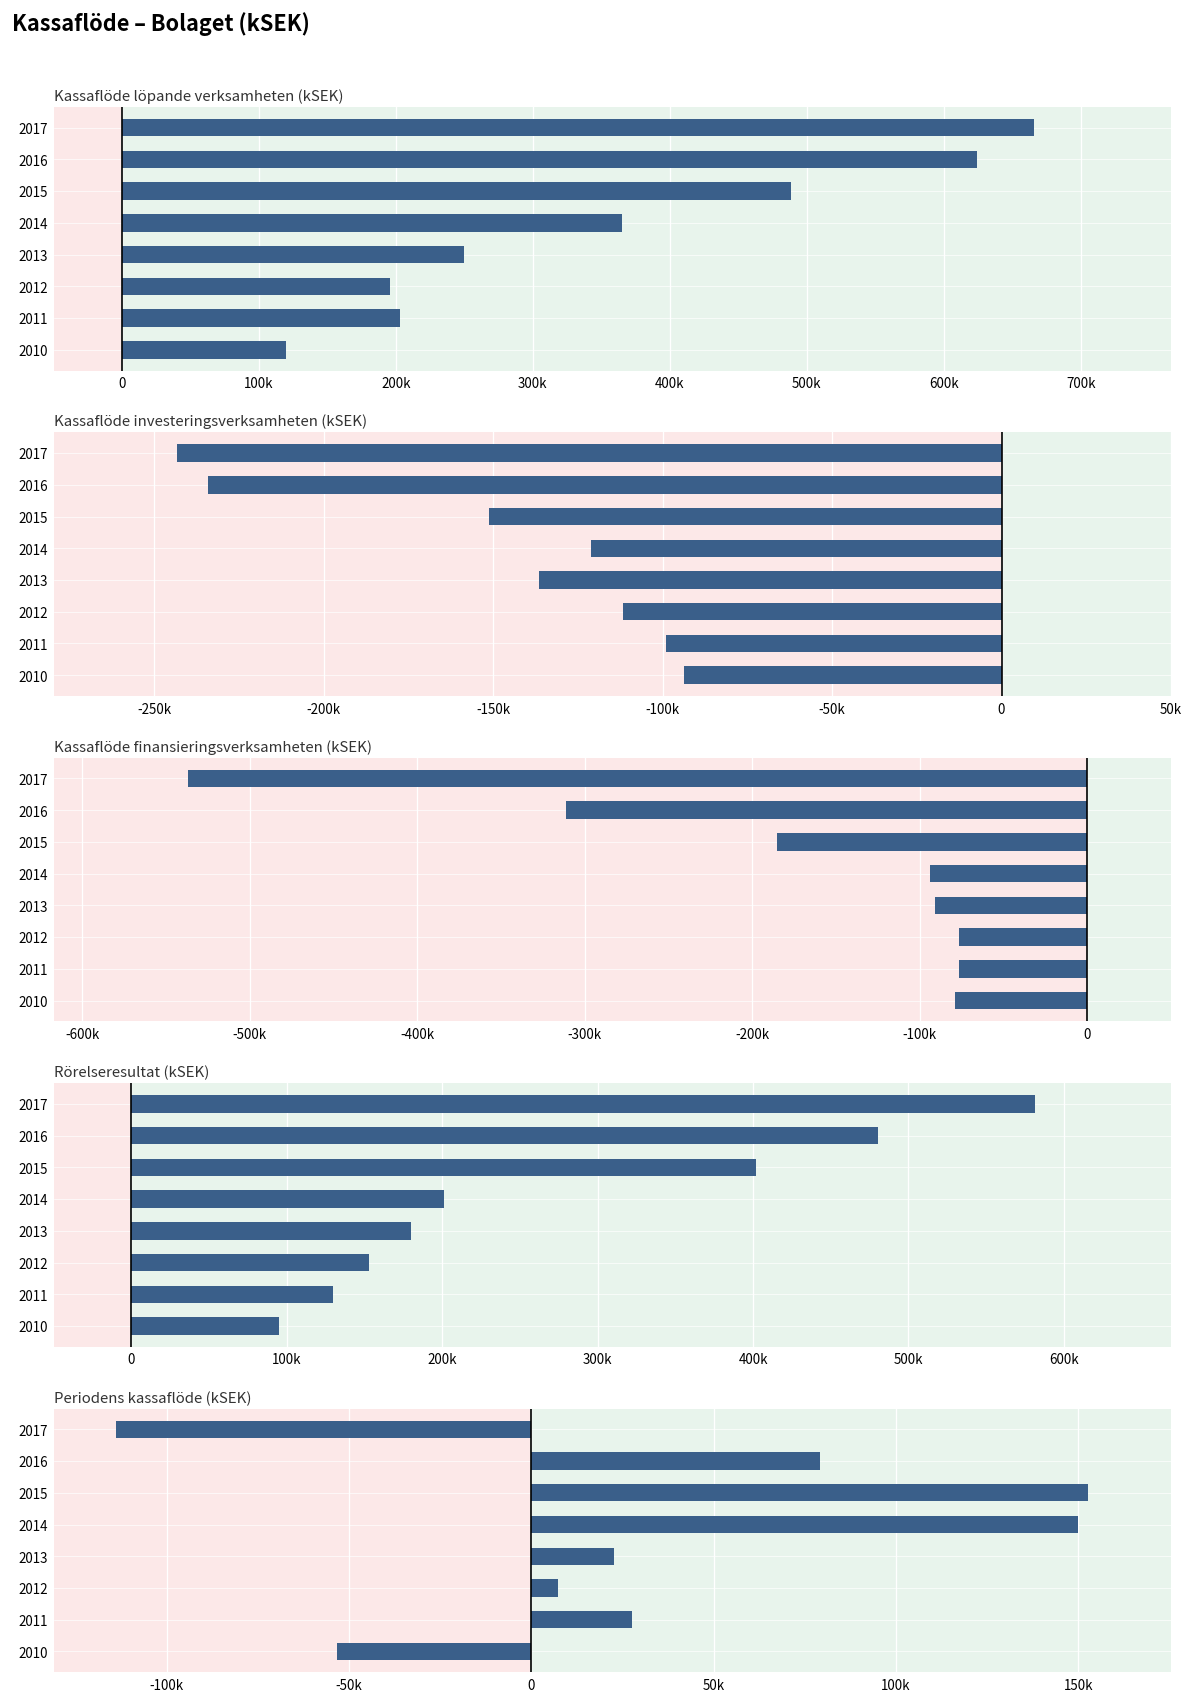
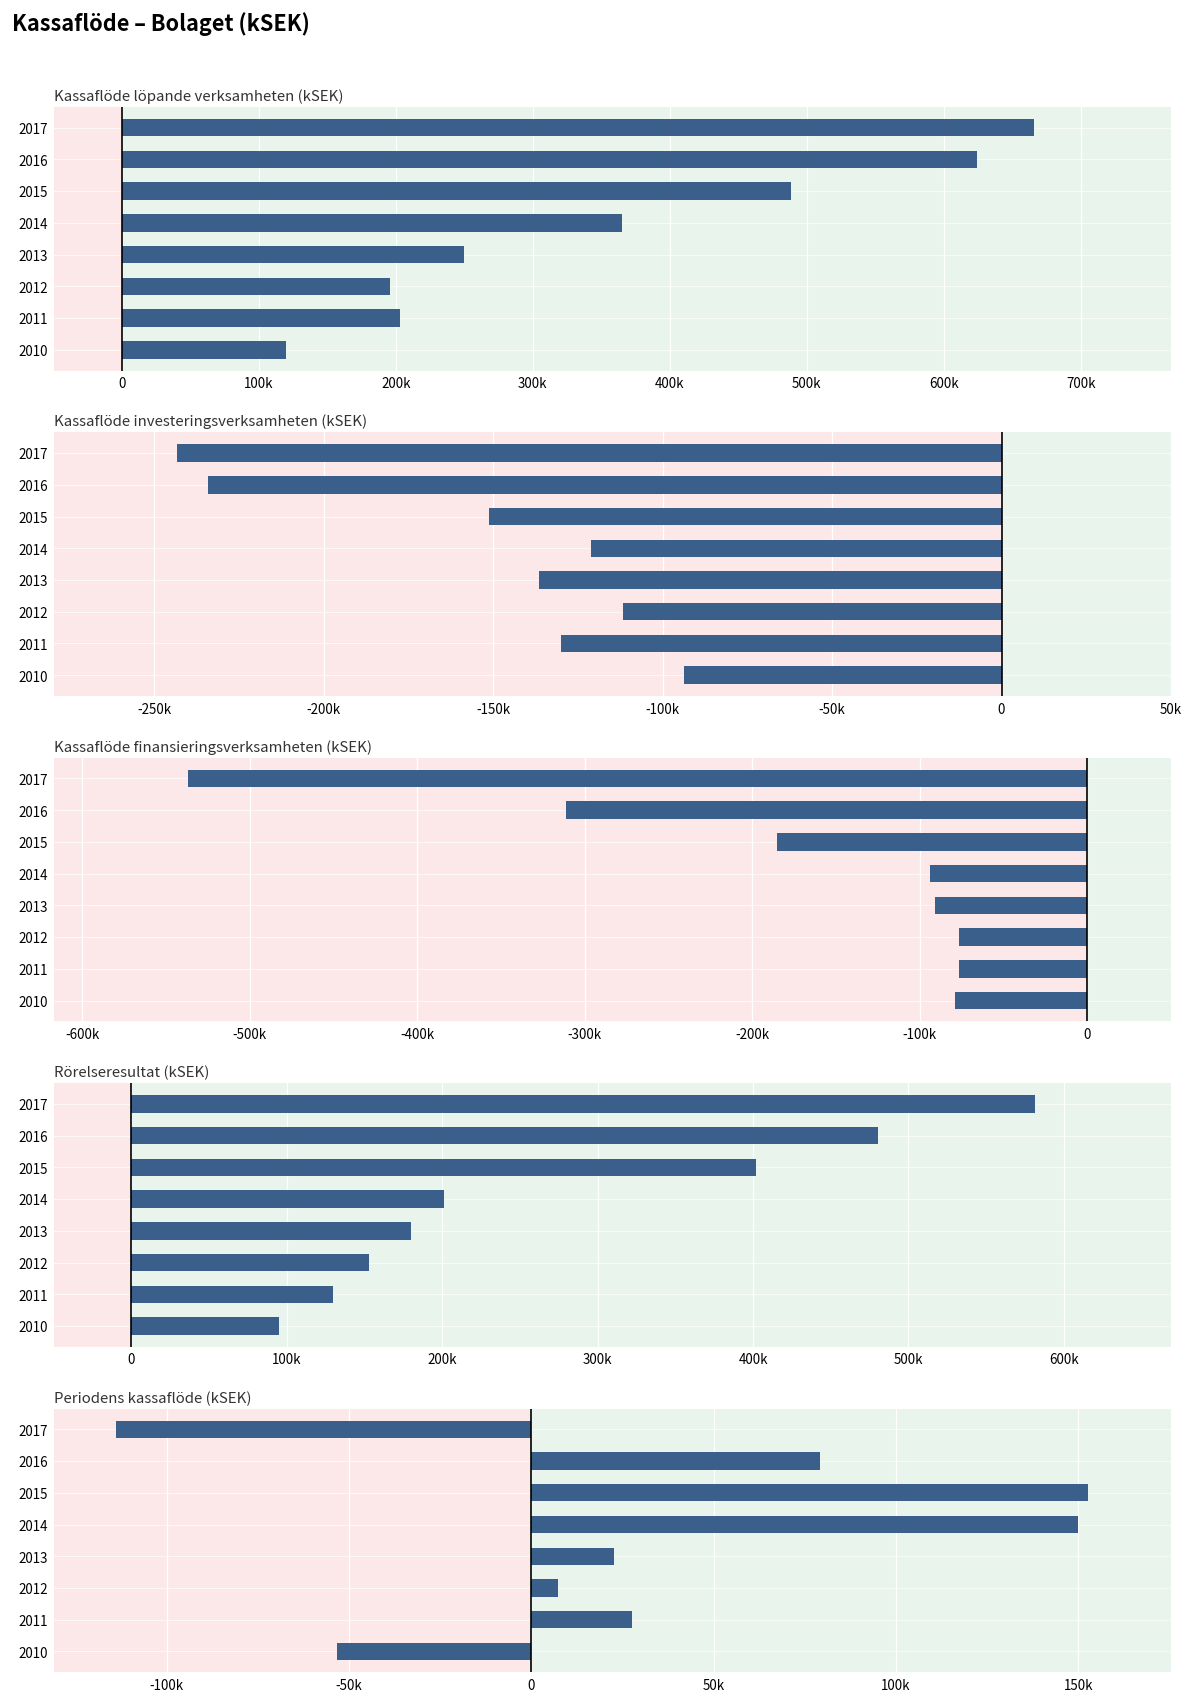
  {
    "Kassaflöde löpande verksamheten (kSEK)": {
      "2017": 666000,
      "2016": 624000,
      "2015": 489000,
      "2014": 365000,
      "2013": 250000,
      "2012": 195000,
      "2011": 203000,
      "2010": 120000
    },
    "Kassaflöde investeringsverksamheten (kSEK)": {
      "2017": -243000,
      "2016": -234000,
      "2015": -151000,
      "2014": -121000,
      "2013": -136000,
      "2012": -112000,
-     "2011": -99000,
+     "2011": -130000,
      "2010": -94000
    },
    "Kassaflöde finansieringsverksamheten (kSEK)": {
      "2017": -537000,
      "2016": -311000,
      "2015": -185000,
      "2014": -94000,
      "2013": -91000,
      "2012": -77000,
      "2011": -77000,
      "2010": -79000
    },
    "Rörelseresultat (kSEK)": {
      "2017": 582000,
      "2016": 480000,
      "2015": 402000,
      "2014": 201000,
      "2013": 180000,
      "2012": 153000,
      "2011": 130000,
      "2010": 95000
    },
    "Periodens kassaflöde (kSEK)": {
      "2017": -114000,
      "2016": 79000,
      "2015": 152000,
      "2014": 150000,
      "2013": 23000,
      "2012": 7000,
      "2011": 28000,
      "2010": -53000
    }
  }
